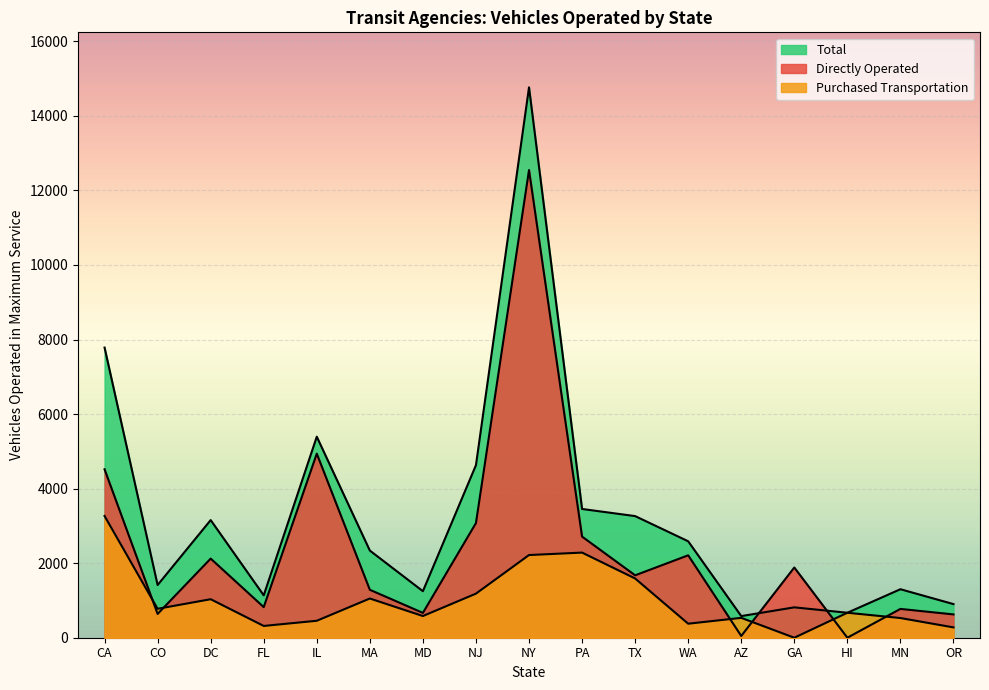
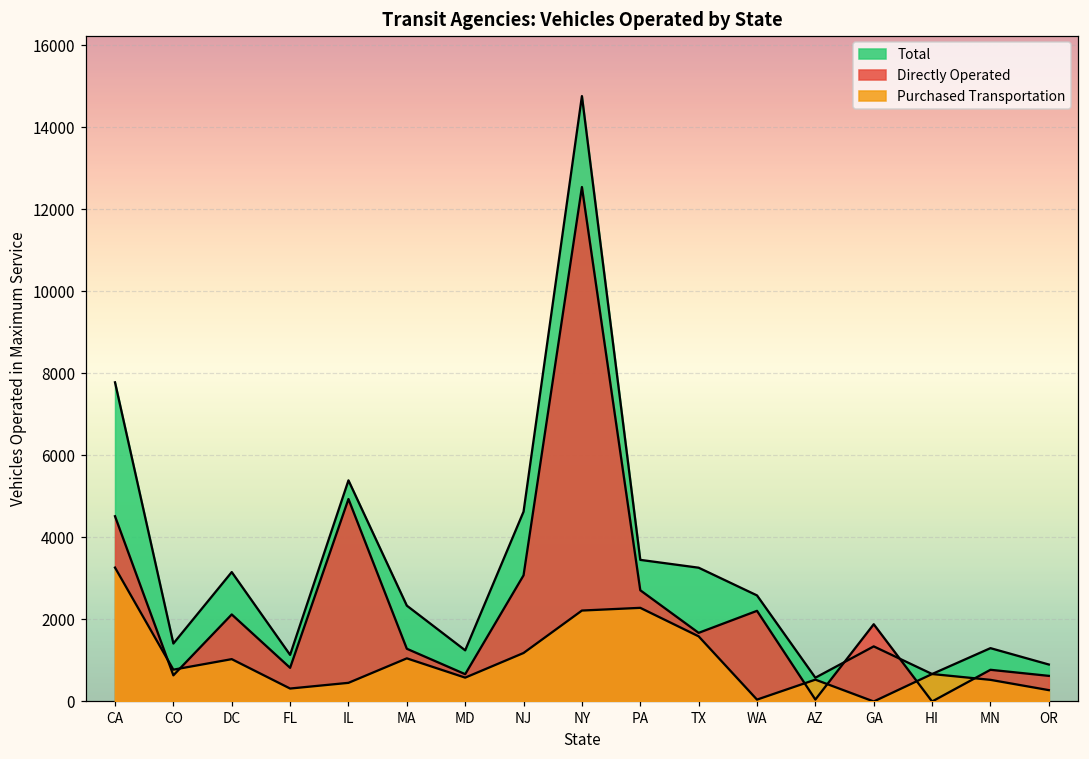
  {
    "Total": {
      "CA": 7800,
      "CO": 1400,
      "DC": 3200,
      "FL": 1100,
      "IL": 5400,
      "MA": 2300,
      "MD": 1200,
      "NJ": 4600,
      "NY": 14800,
      "PA": 3500,
      "TX": 3300,
      "WA": 2600,
-     "GA": 800,
+     "GA": 1300,
      "MN": 1300,
      "OR": 900
    },
    "Directly Operated": {
      "CA": 4500,
      "CO": 600,
      "DC": 2100,
      "FL": 800,
      "IL": 4900,
      "MA": 1300,
      "MD": 700,
      "NJ": 3100,
      "NY": 12500,
      "PA": 2700,
      "TX": 1700,
      "WA": 2200,
      "AZ": 0,
      "GA": 1900,
      "HI": 0,
      "MN": 800,
      "OR": 600
    },
    "Purchased Transportation": {
      "CA": 3300,
      "CO": 800,
      "DC": 1000,
      "FL": 300,
      "IL": 500,
      "MA": 1100,
      "MD": 600,
      "NJ": 1200,
      "NY": 2200,
      "PA": 2300,
      "TX": 1600,
-     "WA": 400,
+     "WA": 0,
      "GA": 0,
      "MN": 500,
      "OR": 300
    }
  }
